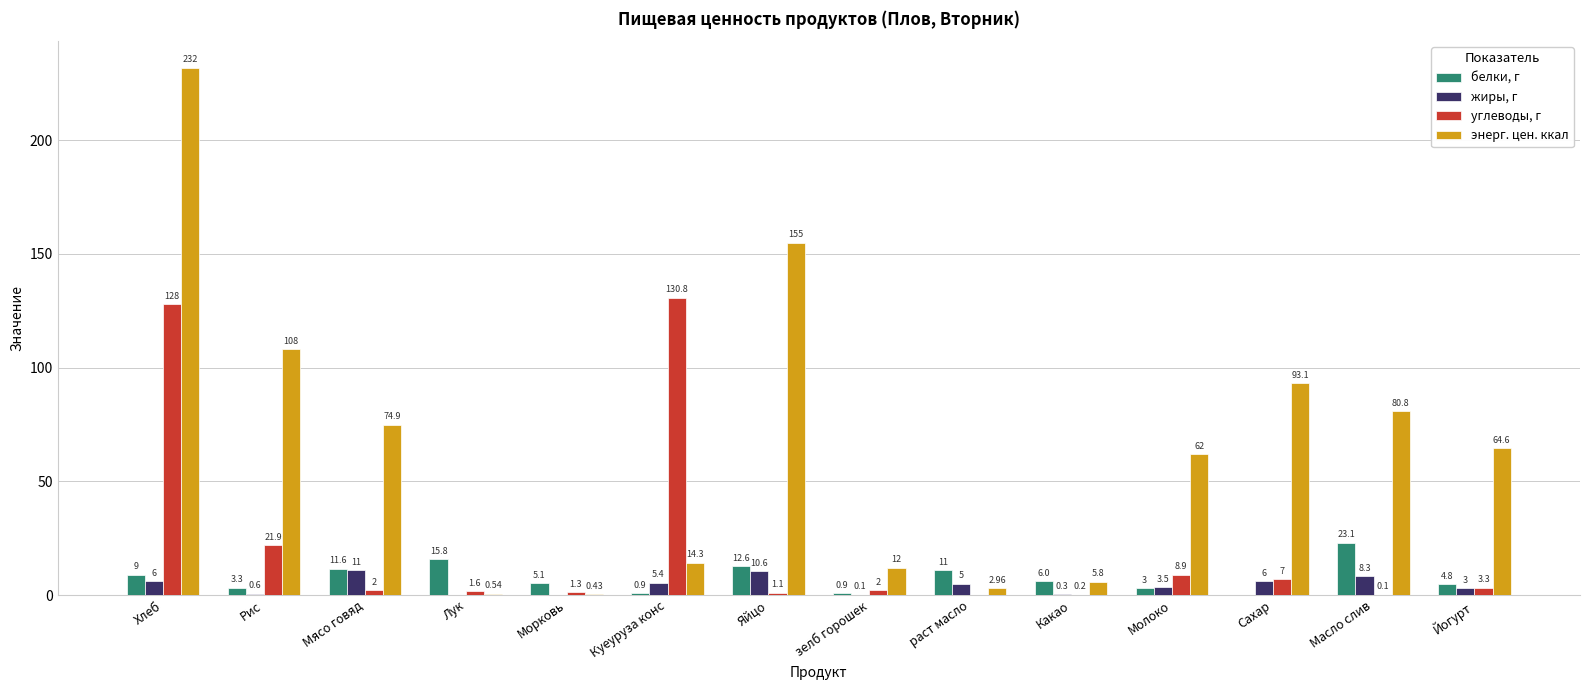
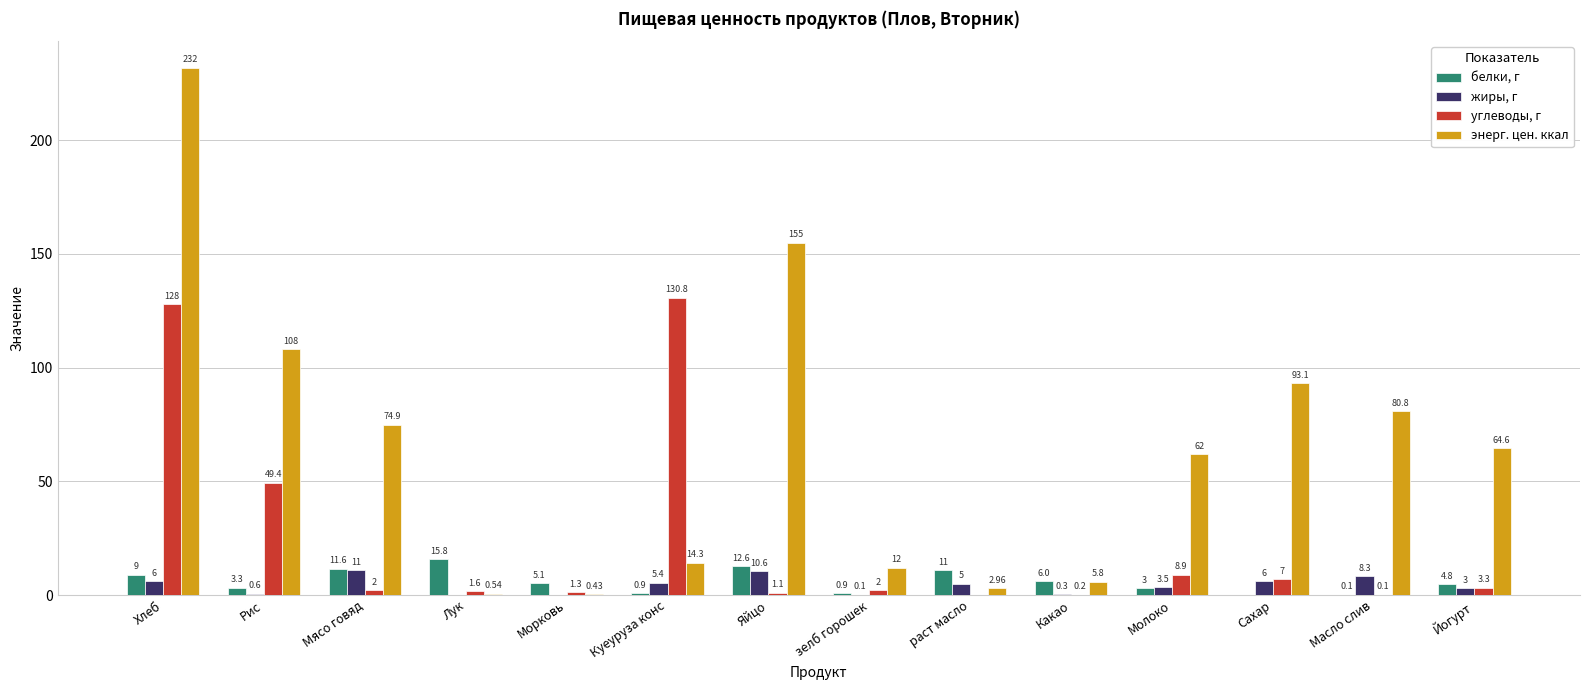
  {
    "белки, г": {
      "Хлеб": 9,
      "Рис": 3.3,
      "Мясо говяд": 11.6,
      "Лук": 15.8,
      "Морковь": 5.1,
      "Куеуруза конс": 0.9,
      "Яйцо": 12.6,
      "зелб горошек": 0.9,
      "раст масло": 11,
      "Какао": 6.0,
      "Молоко": 3,
-     "Масло слив": 23.1,
+     "Масло слив": 0.1,
      "Йогурт": 4.8
    },
    "жиры, г": {
      "Хлеб": 6,
      "Рис": 0.6,
      "Мясо говяд": 11,
      "Куеуруза конс": 5.4,
      "Яйцо": 10.6,
      "зелб горошек": 0.1,
      "раст масло": 5,
      "Какао": 0.3,
      "Молоко": 3.5,
      "Сахар": 6,
      "Масло слив": 8.3,
      "Йогурт": 3
    },
    "углеводы, г": {
      "Хлеб": 128,
-     "Рис": 21.9,
+     "Рис": 49.4,
      "Мясо говяд": 2,
      "Лук": 1.6,
      "Морковь": 1.3,
      "Куеуруза конс": 130.8,
      "Яйцо": 1.1,
      "зелб горошек": 2,
      "Какао": 0.2,
      "Молоко": 8.9,
      "Сахар": 7,
      "Масло слив": 0.1,
      "Йогурт": 3.3
    },
    "энерг. цен. ккал": {
      "Хлеб": 232,
      "Рис": 108,
      "Мясо говяд": 74.9,
      "Лук": 0.54,
      "Морковь": 0.43,
      "Куеуруза конс": 14.3,
      "Яйцо": 155,
      "зелб горошек": 12,
      "раст масло": 2.96,
      "Какао": 5.8,
      "Молоко": 62,
      "Сахар": 93.1,
      "Масло слив": 80.8,
      "Йогурт": 64.6
    }
  }
